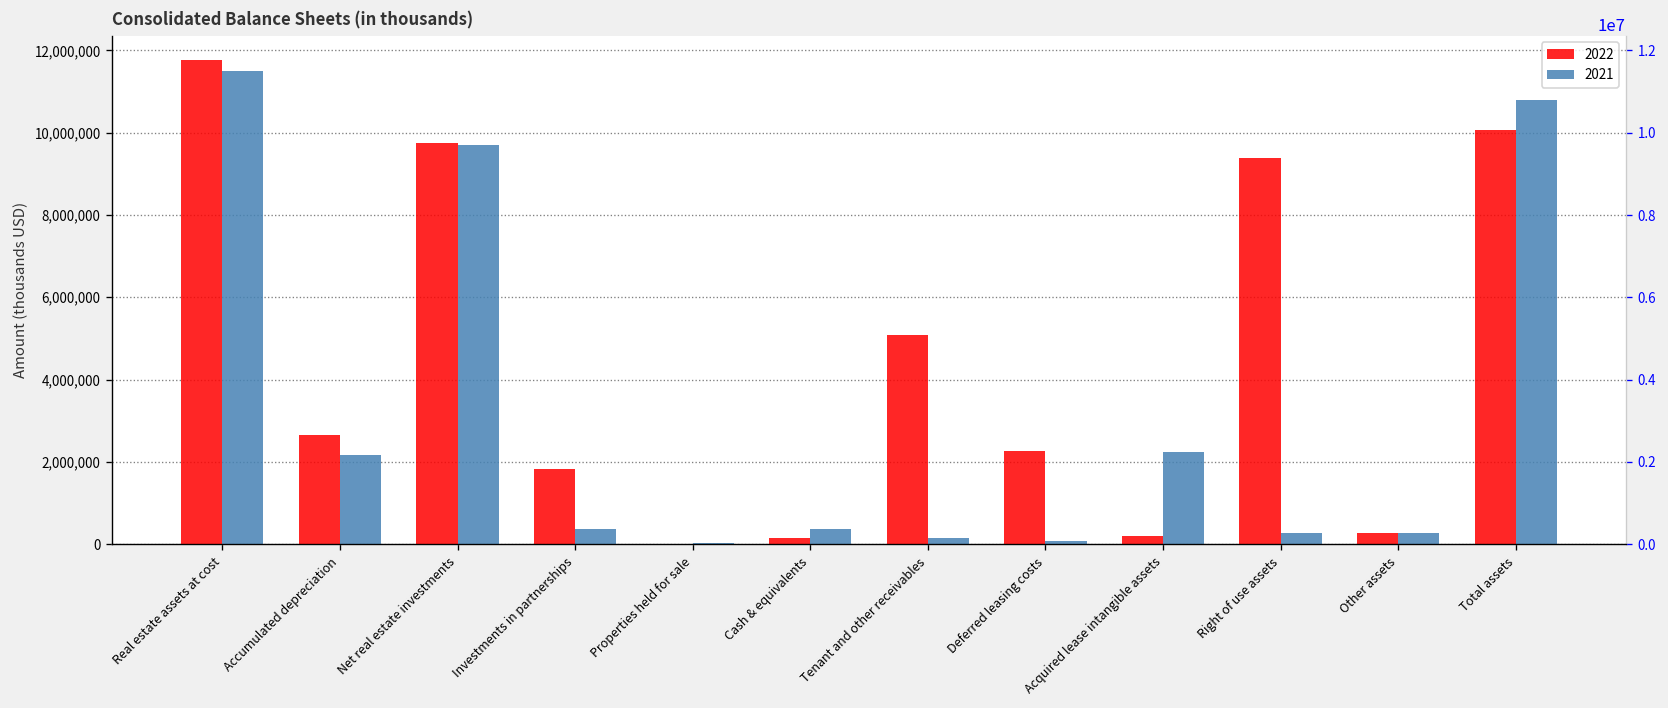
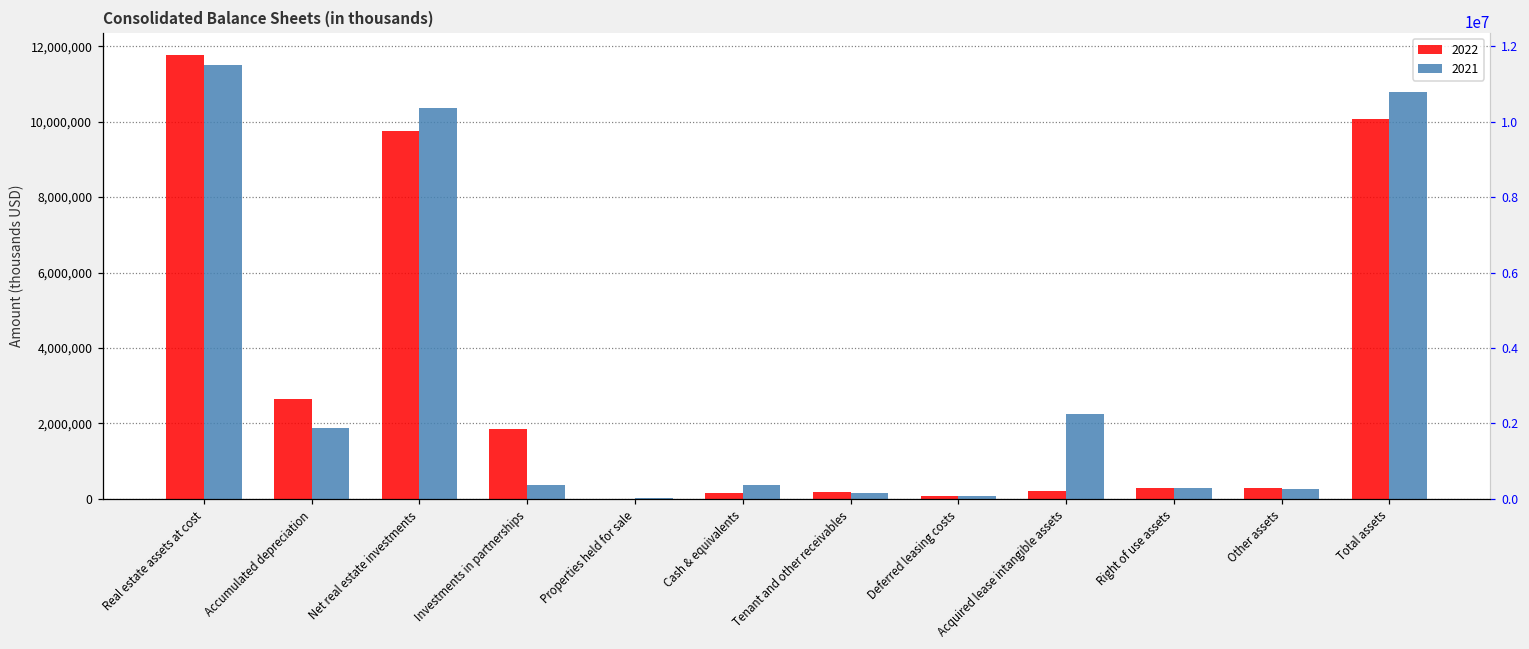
  {
    "2022": {
      "Real estate assets at cost": "11,800,000",
      "Accumulated depreciation": "2,700,000",
      "Net real estate investments": "9,700,000",
      "Investments in partnerships": "1,800,000",
      "Cash & equivalents": "200,000",
-     "Tenant and other receivables": "5,100,000",
-     "Deferred leasing costs": "2,300,000",
+     "Tenant and other receivables": "200,000",
+     "Deferred leasing costs": "100,000",
      "Acquired lease intangible assets": "200,000",
-     "Right of use assets": "9,400,000",
+     "Right of use assets": "300,000",
      "Other assets": "300,000",
      "Total assets": "10,100,000"
    },
    "2021": {
      "Real estate assets at cost": "11,500,000",
-     "Accumulated depreciation": "2,200,000",
-     "Net real estate investments": "9,700,000",
+     "Accumulated depreciation": "1,900,000",
+     "Net real estate investments": "10,400,000",
      "Investments in partnerships": "400,000",
      "Cash & equivalents": "400,000",
      "Tenant and other receivables": "200,000",
      "Acquired lease intangible assets": "2,200,000",
      "Right of use assets": "300,000",
      "Other assets": "300,000",
      "Total assets": "10,800,000"
    }
  }
